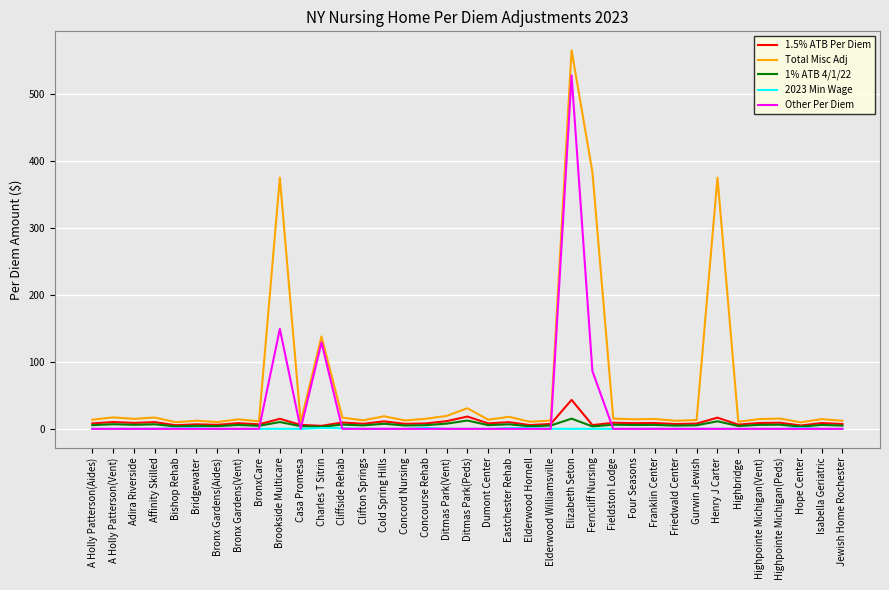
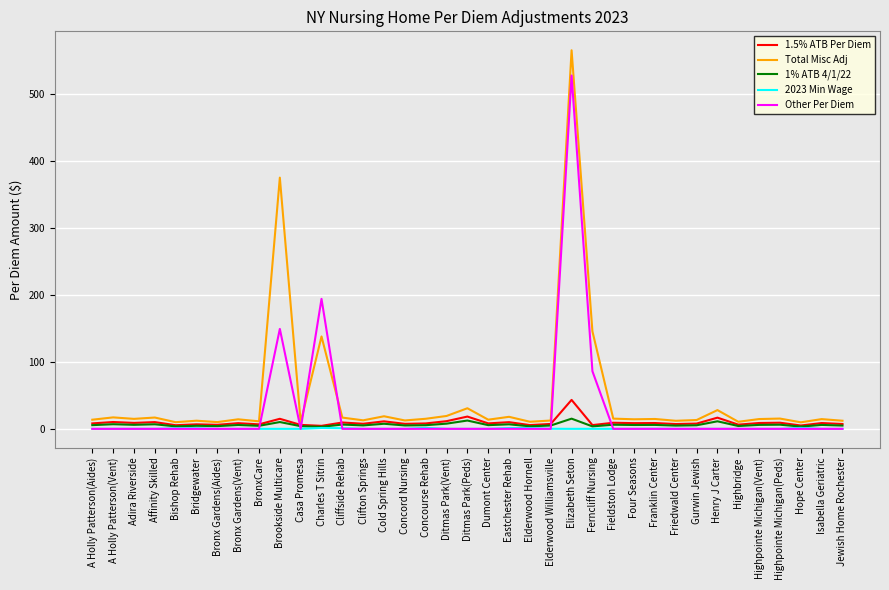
  {
    "1.5% ATB Per Diem": {
      "Brookside Multicare": 20,
      "Ditmas Park(Peds)": 20,
      "Elizabeth Seton": 40,
      "Henry J Carter": 20
    },
    "Total Misc Adj": {
      "A Holly Patterson(Aides)": 10,
      "A Holly Patterson(Vent)": 20,
      "Adira Riverside": 10,
      "Affinity Skilled": 20,
      "Bishop Rehab": 10,
      "Bridgewater": 10,
      "Bronx Gardens(Aides)": 10,
      "Bronx Gardens(Vent)": 10,
      "BronxCare": 10,
      "Brookside Multicare": 380,
      "Casa Promesa": 10,
      "Charles T Sitrin": 140,
      "Cliffside Rehab": 20,
      "Clifton Springs": 10,
      "Cold Spring Hills": 20,
      "Concord Nursing": 10,
      "Concourse Rehab": 20,
      "Ditmas Park(Vent)": 20,
      "Ditmas Park(Peds)": 30,
      "Dumont Center": 10,
      "Eastchester Rehab": 20,
      "Elderwood Hornell": 10,
      "Elderwood Williamsville": 10,
      "Elizabeth Seton": 570,
-     "Ferncliff Nursing": 380,
+     "Ferncliff Nursing": 150,
      "Fieldston Lodge": 20,
      "Four Seasons": 10,
      "Franklin Center": 10,
      "Friedwald Center": 10,
      "Gurwin Jewish": 10,
-     "Henry J Carter": 380,
+     "Henry J Carter": 30,
      "Highbridge": 10,
      "Highpointe Michigan(Vent)": 10,
      "Highpointe Michigan(Peds)": 20,
      "Hope Center": 10,
      "Isabella Geriatric": 10,
      "Jewish Home Rochester": 10
    },
    "1% ATB 4/1/22": {
      "Brookside Multicare": 10,
      "Ditmas Park(Peds)": 10,
      "Elizabeth Seton": 20,
      "Henry J Carter": 10
    },
    "2023 Min Wage": {
      "Brookside Multicare": 0,
      "Elizabeth Seton": 0
    },
    "Other Per Diem": {
      "Brookside Multicare": 150,
-     "Charles T Sitrin": 130,
+     "Charles T Sitrin": 190,
      "Elizabeth Seton": 530,
      "Ferncliff Nursing": 90
    }
  }
